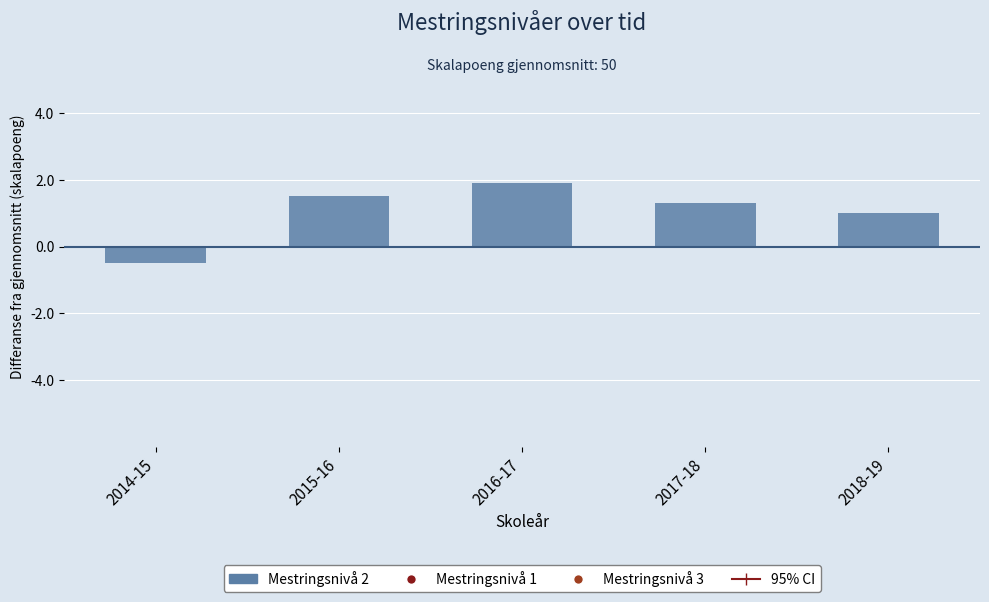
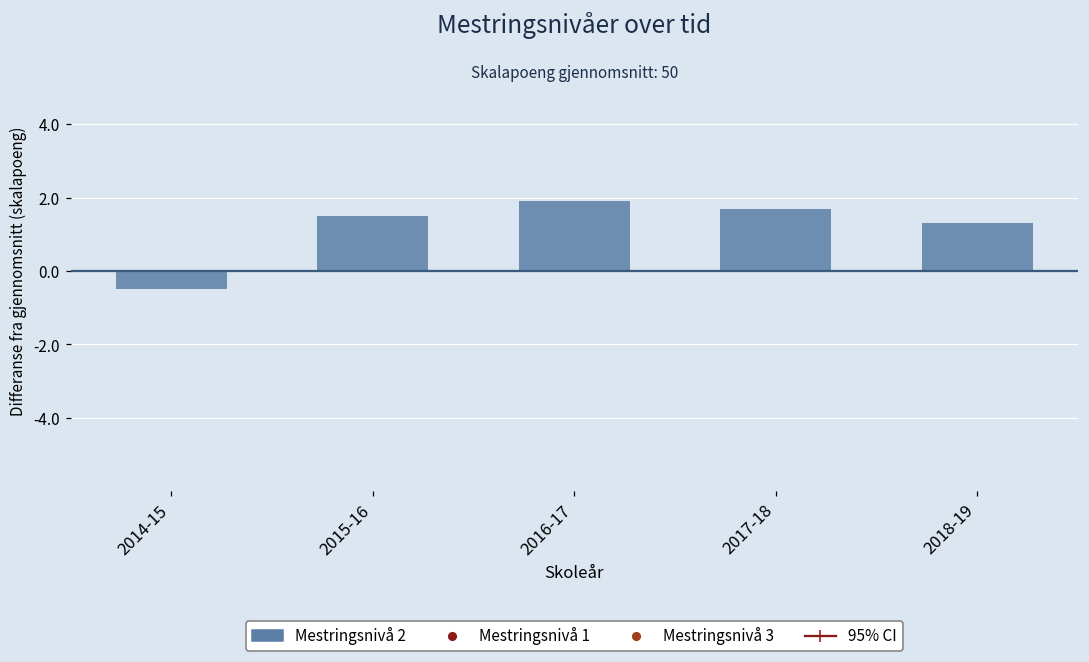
  {
    "Mestringsnivå 2": {
      "2014-15": -0.5,
      "2015-16": 1.5,
      "2016-17": 1.9,
-     "2017-18": 1.3,
-     "2018-19": 1.0
+     "2017-18": 1.7,
+     "2018-19": 1.3
    }
  }
